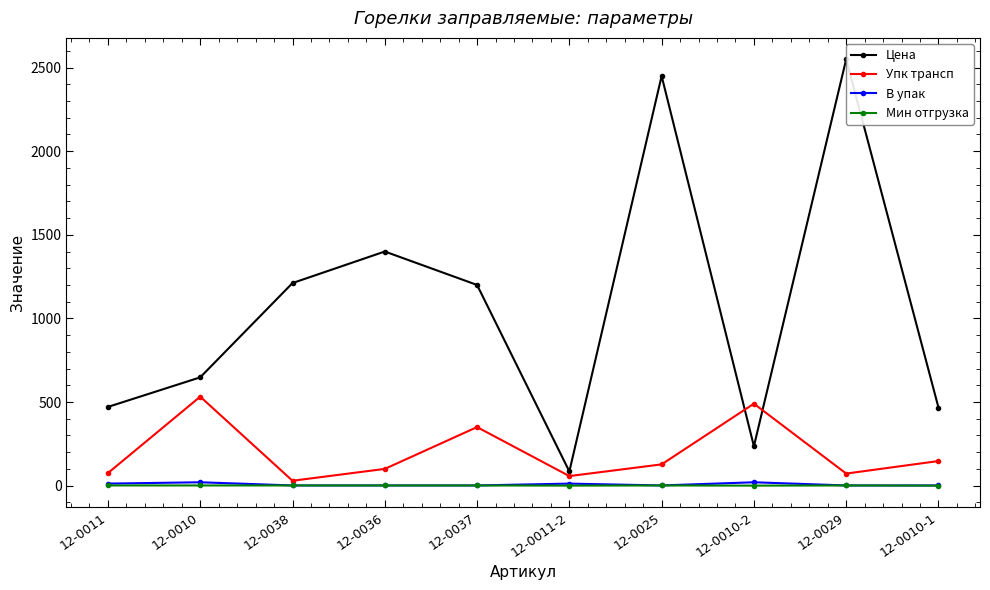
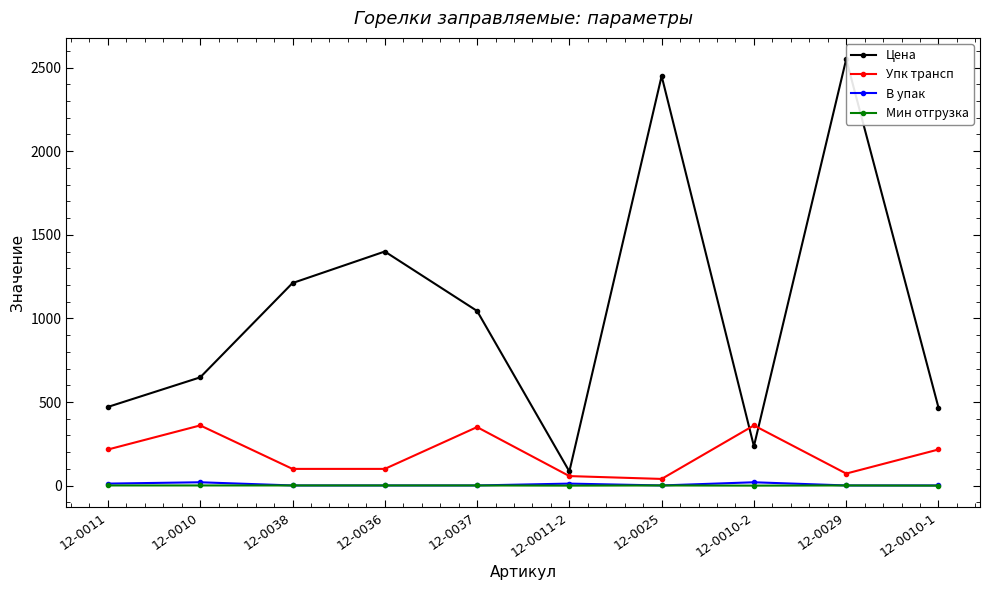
  {
    "Цена": {
      "12-0011": 470,
      "12-0010": 650,
      "12-0038": 1210,
      "12-0036": 1400,
-     "12-0037": 1200,
+     "12-0037": 1040,
      "12-0011-2": 80,
      "12-0025": 2450,
      "12-0010-2": 240,
      "12-0010-1": 470
    },
    "Упк трансп": {
-     "12-0011": 80,
-     "12-0010": 530,
-     "12-0038": 30,
+     "12-0011": 220,
+     "12-0010": 360,
+     "12-0038": 100,
      "12-0036": 100,
      "12-0037": 350,
      "12-0011-2": 60,
-     "12-0025": 130,
-     "12-0010-2": 490,
+     "12-0025": 40,
+     "12-0010-2": 360,
      "12-0029": 70,
-     "12-0010-1": 150
+     "12-0010-1": 220
    },
    "В упак": {
      "12-0010": 20,
      "12-0010-2": 20
    },
    "Мин отгрузка": {
      "12-0010": 0,
      "12-0010-2": 0
    }
  }
